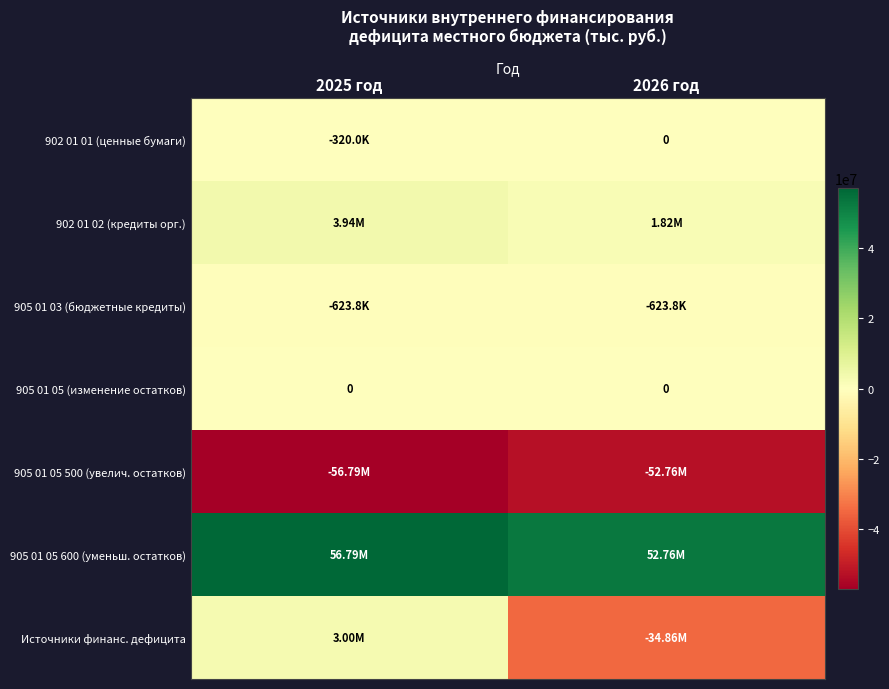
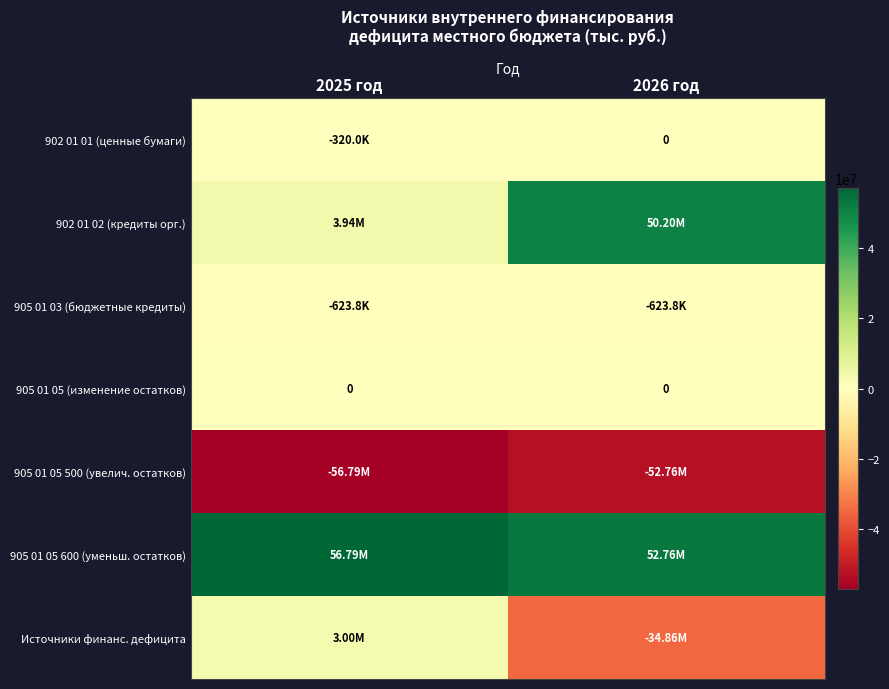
  {
    "902 01 01 (ценные бумаги)": {
      "2025 год": "-320.0K",
      "2026 год": "0"
    },
    "902 01 02 (кредиты орг.)": {
      "2025 год": "3.94M",
-     "2026 год": "1.82M"
+     "2026 год": "50.20M"
    },
    "905 01 03 (бюджетные кредиты)": {
      "2025 год": "-623.8K",
      "2026 год": "-623.8K"
    },
    "905 01 05 (изменение остатков)": {
      "2025 год": "0",
      "2026 год": "0"
    },
    "905 01 05 500 (увелич. остатков)": {
      "2025 год": "-56.79M",
      "2026 год": "-52.76M"
    },
    "905 01 05 600 (уменьш. остатков)": {
      "2025 год": "56.79M",
      "2026 год": "52.76M"
    },
    "Источники финанс. дефицита": {
      "2025 год": "3.00M",
      "2026 год": "-34.86M"
    }
  }
